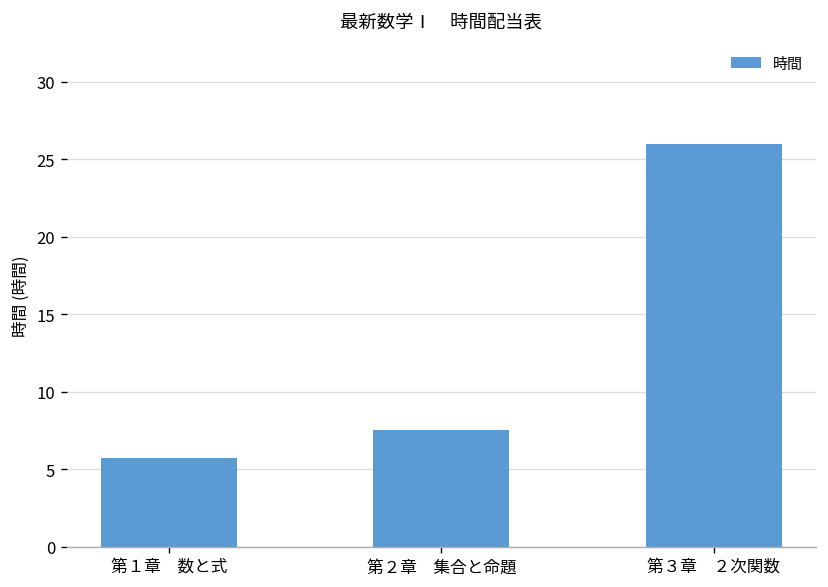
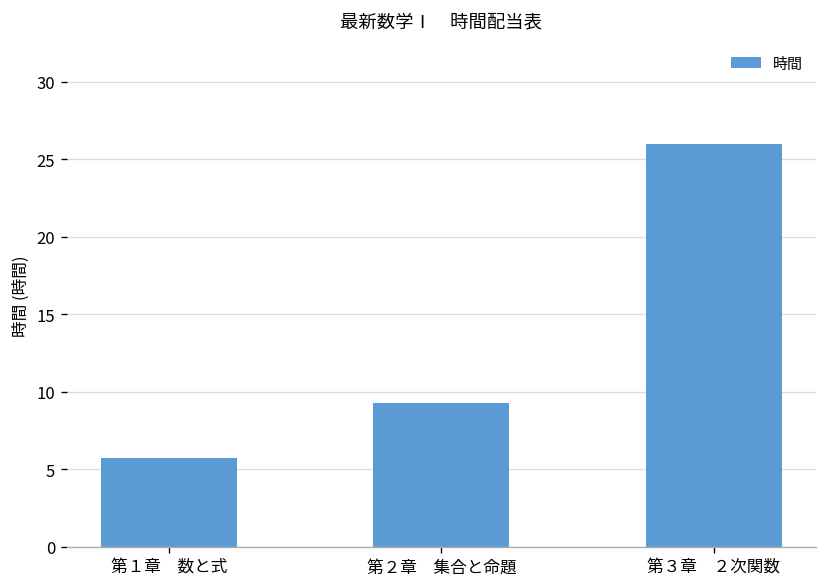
  {
    "第１章 数と式": 5.7,
-   "第２章 集合と命題": 7.5,
+   "第２章 集合と命題": 9.3,
    "第３章 ２次関数": 26.0
  }
